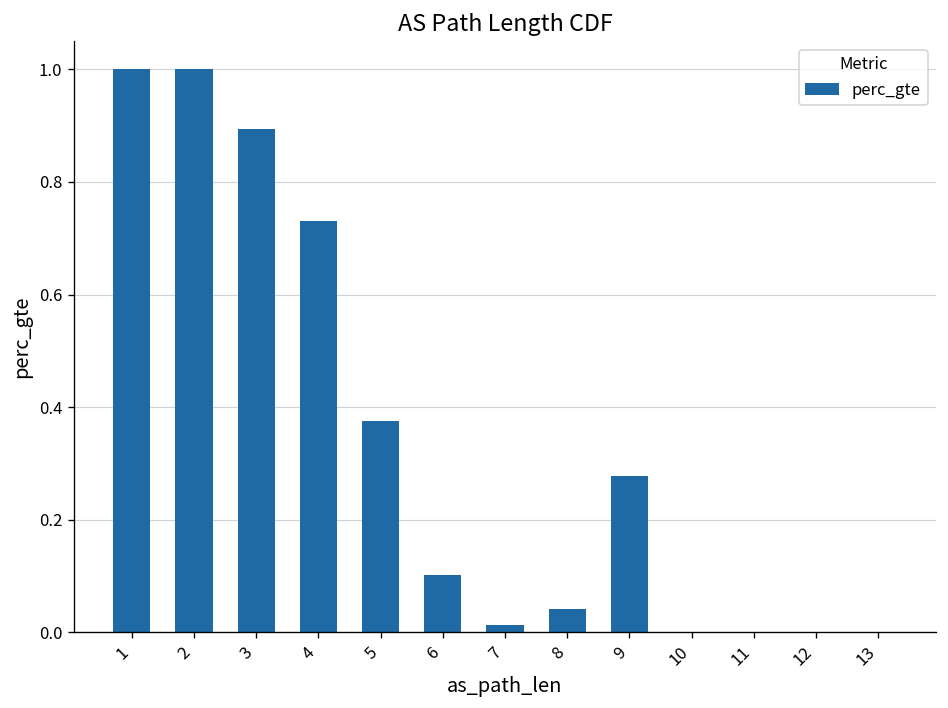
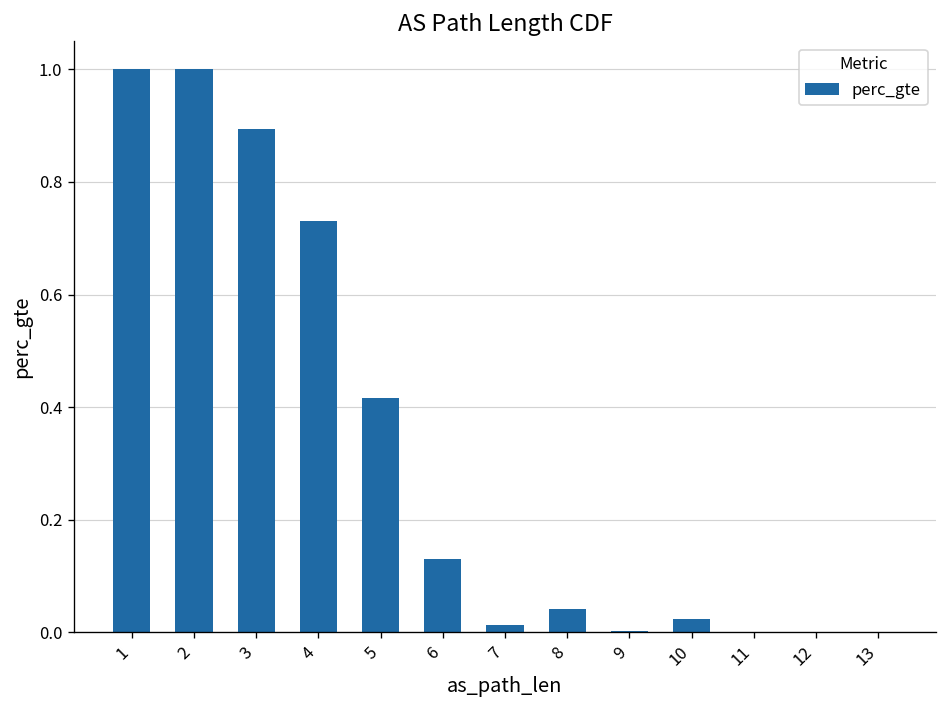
  {
    "1": 1.00,
    "2": 1.00,
    "3": 0.89,
    "4": 0.73,
-   "5": 0.38,
-   "6": 0.10,
+   "5": 0.42,
+   "6": 0.13,
    "7": 0.01,
    "8": 0.04,
-   "9": 0.28,
-   "10": 0.00
+   "9": 0.00,
+   "10": 0.02
  }
